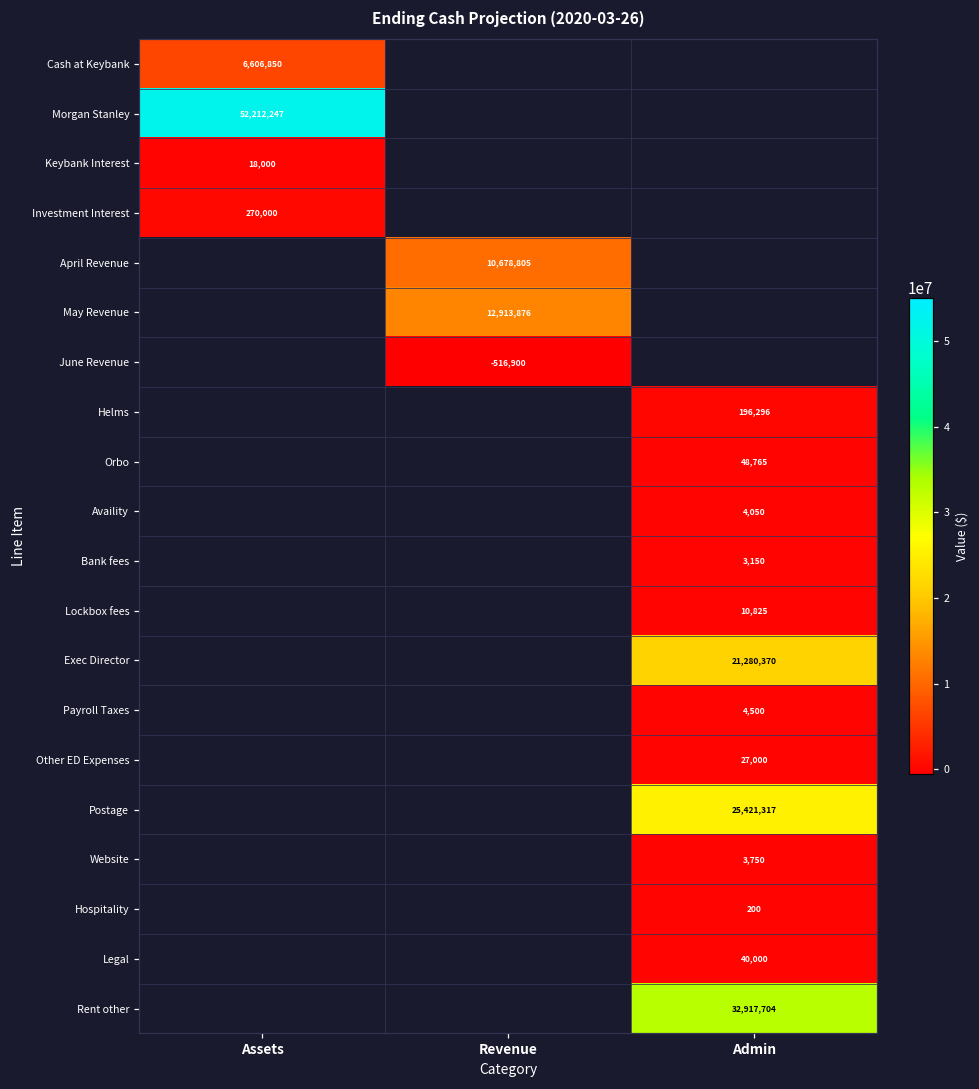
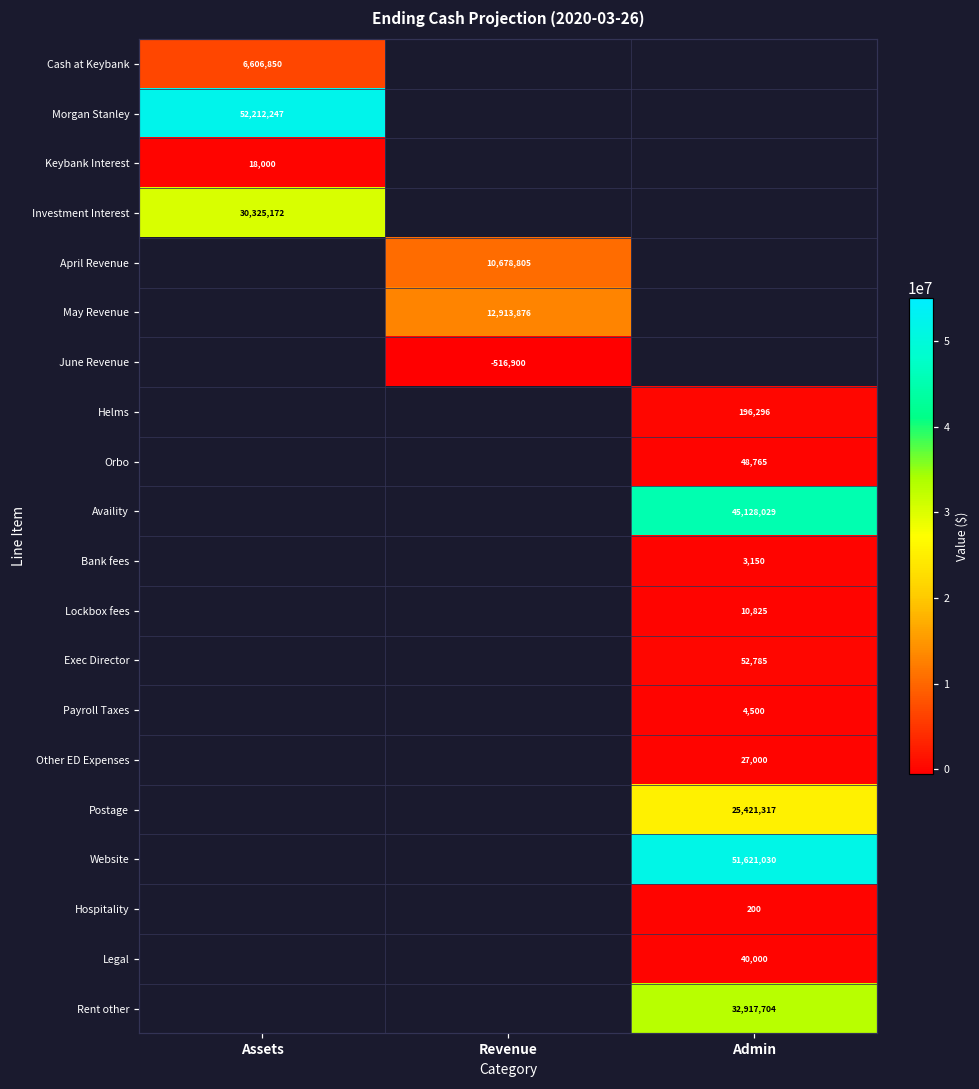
  {
    "Cash at Keybank": {
      "Assets": "6,606,850"
    },
    "Morgan Stanley": {
      "Assets": "52,212,247"
    },
    "Keybank Interest": {
      "Assets": "18,000"
    },
    "Investment Interest": {
-     "Assets": "270,000"
+     "Assets": "30,325,172"
    },
    "April Revenue": {
      "Revenue": "10,678,805"
    },
    "May Revenue": {
      "Revenue": "12,913,876"
    },
    "June Revenue": {
      "Revenue": "-516,900"
    },
    "Helms": {
      "Admin": "196,296"
    },
    "Orbo": {
      "Admin": "48,765"
    },
    "Availity": {
-     "Admin": "4,050"
+     "Admin": "45,128,029"
    },
    "Bank fees": {
      "Admin": "3,150"
    },
    "Lockbox fees": {
      "Admin": "10,825"
    },
    "Exec Director": {
-     "Admin": "21,280,370"
+     "Admin": "52,785"
    },
    "Payroll Taxes": {
      "Admin": "4,500"
    },
    "Other ED Expenses": {
      "Admin": "27,000"
    },
    "Postage": {
      "Admin": "25,421,317"
    },
    "Website": {
-     "Admin": "3,750"
+     "Admin": "51,621,030"
    },
    "Hospitality": {
      "Admin": "200"
    },
    "Legal": {
      "Admin": "40,000"
    },
    "Rent other": {
      "Admin": "32,917,704"
    }
  }
